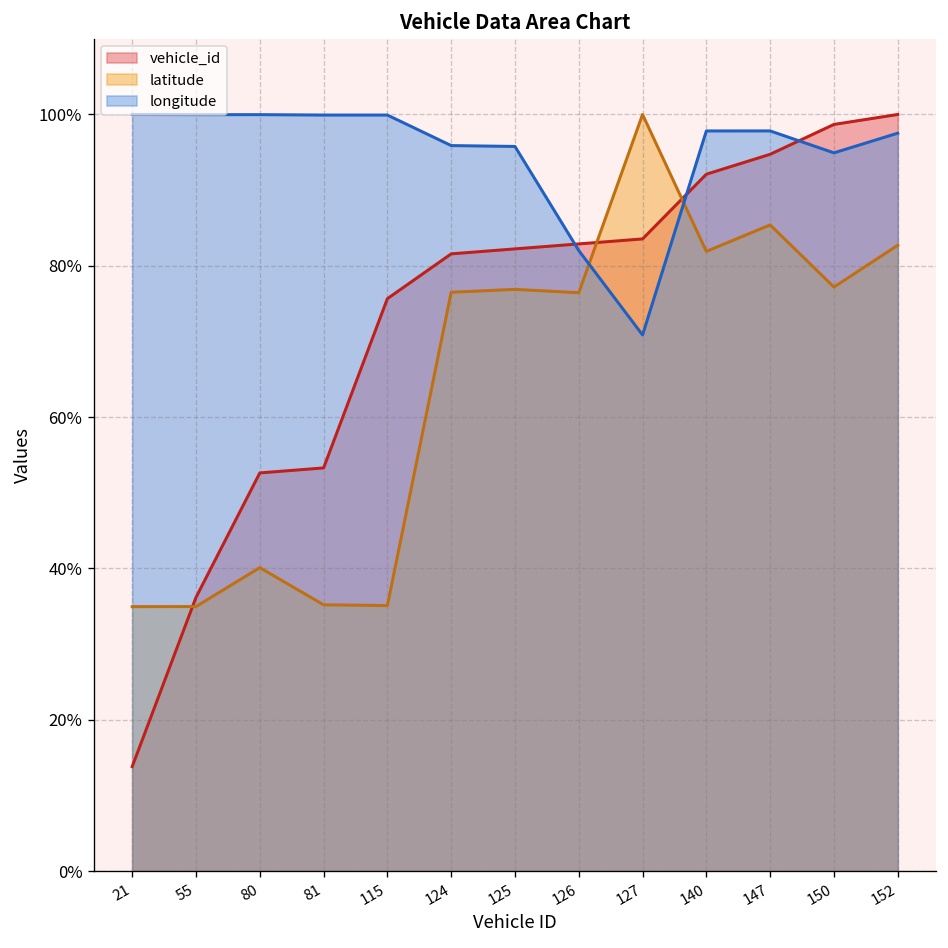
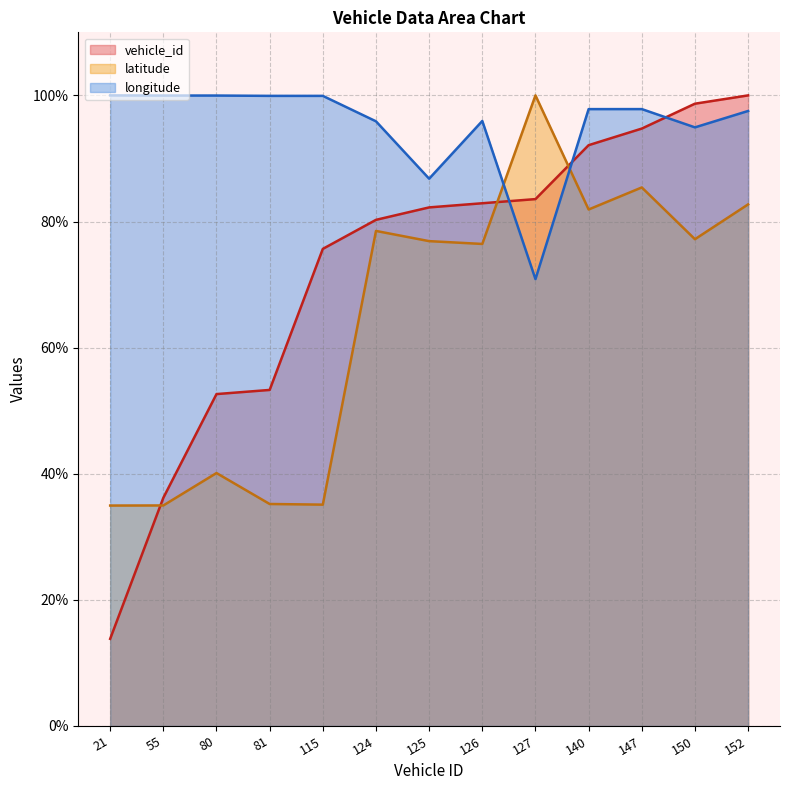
  {
    "vehicle_id": {
      "21": "14%",
      "55": "36%",
      "80": "53%",
      "81": "53%",
      "115": "76%",
-     "124": "82%",
+     "124": "80%",
      "125": "82%",
      "126": "83%",
      "127": "84%",
      "140": "92%",
      "147": "95%",
      "150": "99%",
      "152": "100%"
    },
    "latitude": {
      "21": "35%",
      "55": "35%",
      "80": "40%",
      "81": "35%",
      "115": "35%",
-     "124": "77%",
+     "124": "79%",
      "125": "77%",
      "126": "76%",
      "127": "100%",
      "140": "82%",
      "147": "85%",
      "150": "77%",
      "152": "83%"
    },
    "longitude": {
      "80": "100%",
      "81": "100%",
      "115": "100%",
      "124": "96%",
-     "125": "96%",
-     "126": "82%",
+     "125": "87%",
+     "126": "96%",
      "127": "71%",
      "140": "98%",
      "147": "98%",
      "150": "95%",
      "152": "98%"
    }
  }
